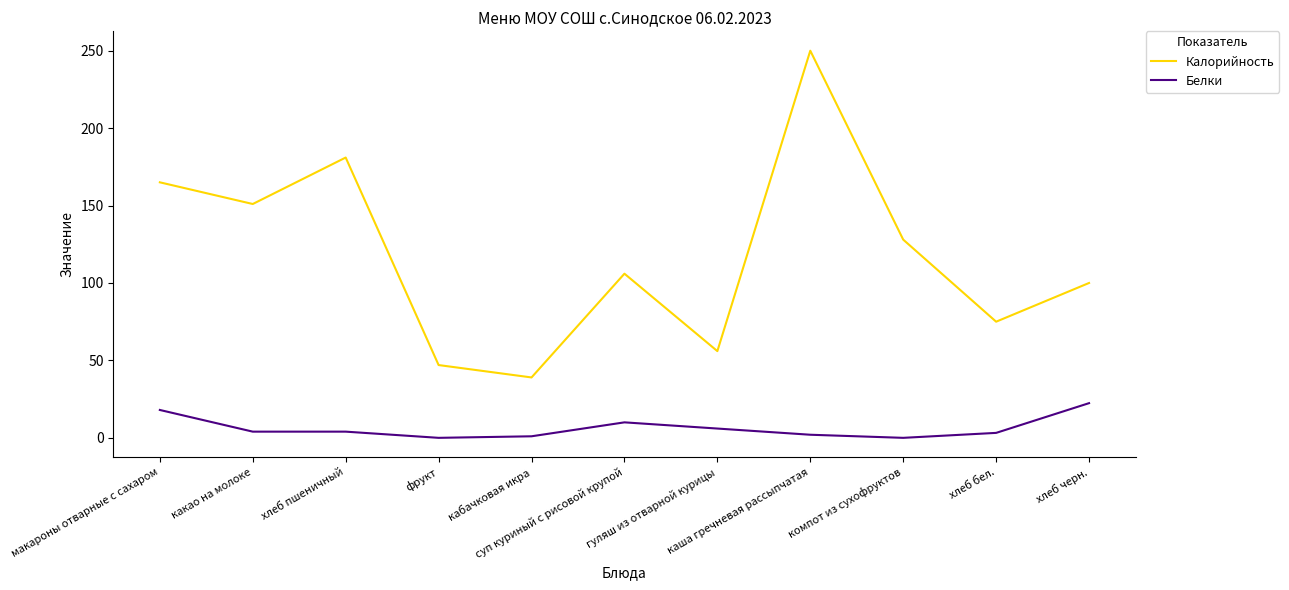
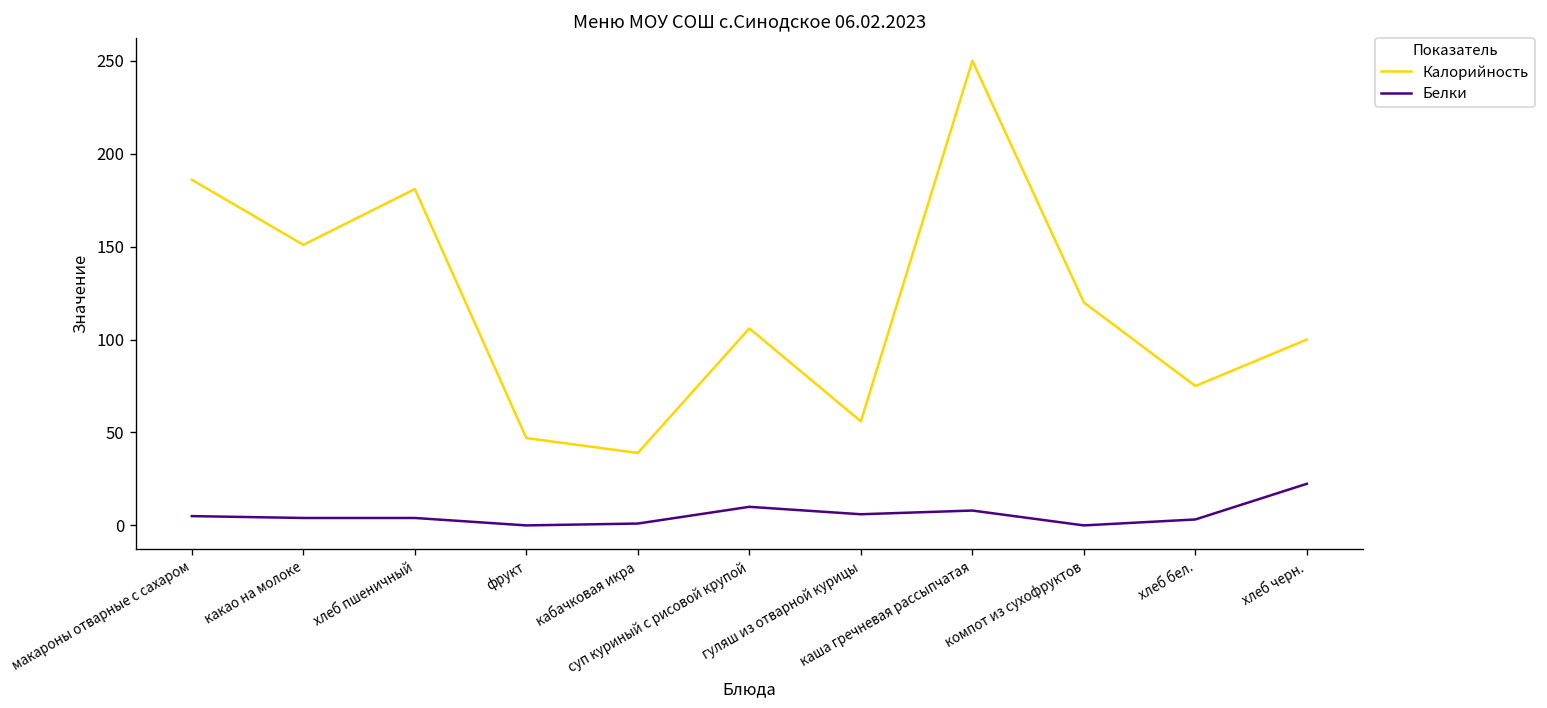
  {
    "Калорийность": {
-     "макароны отварные с сахаром": 165,
+     "макароны отварные с сахаром": 186,
      "какао на молоке": 151,
      "хлеб пшеничный": 181,
      "фрукт": 47,
      "кабачковая икра": 39,
      "суп куриный с рисовой крупой": 106,
      "гуляш из отварной курицы": 56,
      "каша гречневая рассыпчатая": 250,
-     "компот из сухофруктов": 128,
+     "компот из сухофруктов": 120,
      "хлеб бел.": 75,
      "хлеб черн.": 100
    },
    "Белки": {
-     "макароны отварные с сахаром": 18,
+     "макароны отварные с сахаром": 5,
      "какао на молоке": 4,
      "хлеб пшеничный": 4,
      "фрукт": 0,
      "кабачковая икра": 1,
      "суп куриный с рисовой крупой": 10,
      "гуляш из отварной курицы": 6,
-     "каша гречневая рассыпчатая": 2,
+     "каша гречневая рассыпчатая": 8,
      "компот из сухофруктов": 0,
      "хлеб бел.": 3,
      "хлеб черн.": 22
    }
  }
